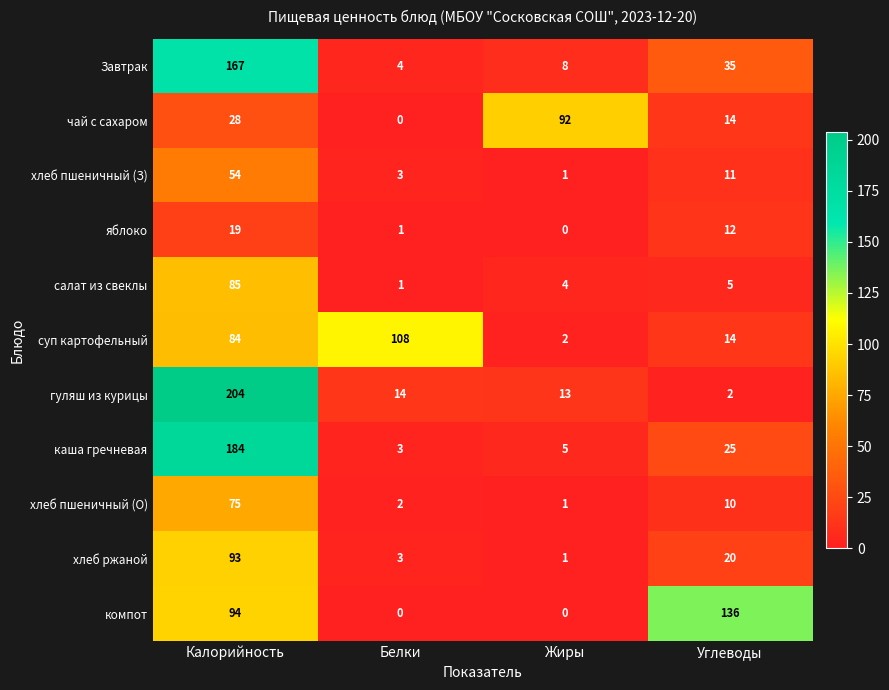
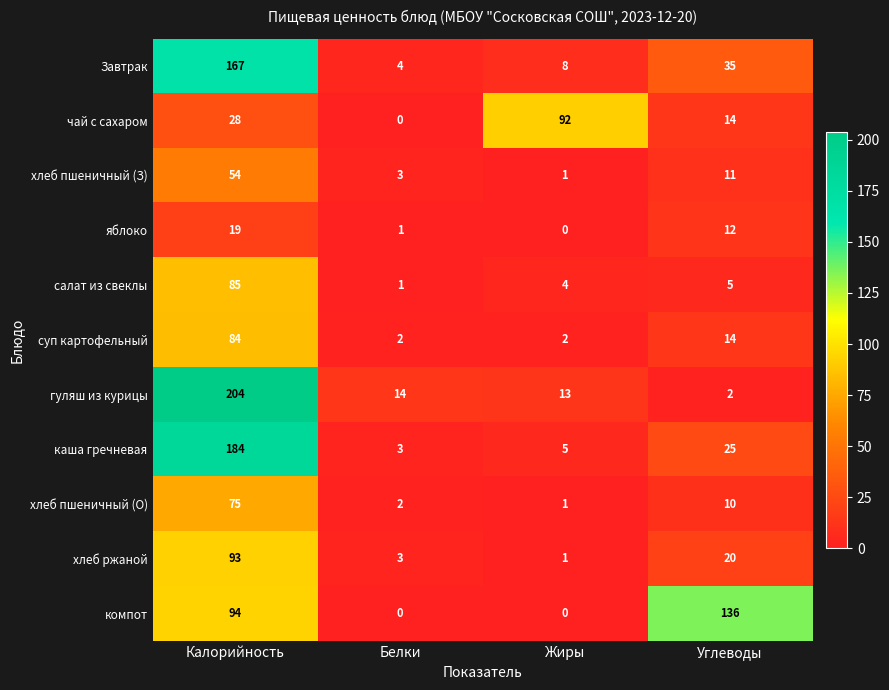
  {
    "Завтрак": {
      "Калорийность": 167,
      "Белки": 4,
      "Жиры": 8,
      "Углеводы": 35
    },
    "чай с сахаром": {
      "Калорийность": 28,
      "Белки": 0,
      "Жиры": 92,
      "Углеводы": 14
    },
    "хлеб пшеничный (З)": {
      "Калорийность": 54,
      "Белки": 3,
      "Жиры": 1,
      "Углеводы": 11
    },
    "яблоко": {
      "Калорийность": 19,
      "Белки": 1,
      "Жиры": 0,
      "Углеводы": 12
    },
    "салат из свеклы": {
      "Калорийность": 85,
      "Белки": 1,
      "Жиры": 4,
      "Углеводы": 5
    },
    "суп картофельный": {
      "Калорийность": 84,
-     "Белки": 108,
+     "Белки": 2,
      "Жиры": 2,
      "Углеводы": 14
    },
    "гуляш из курицы": {
      "Калорийность": 204,
      "Белки": 14,
      "Жиры": 13,
      "Углеводы": 2
    },
    "каша гречневая": {
      "Калорийность": 184,
      "Белки": 3,
      "Жиры": 5,
      "Углеводы": 25
    },
    "хлеб пшеничный (О)": {
      "Калорийность": 75,
      "Белки": 2,
      "Жиры": 1,
      "Углеводы": 10
    },
    "хлеб ржаной": {
      "Калорийность": 93,
      "Белки": 3,
      "Жиры": 1,
      "Углеводы": 20
    },
    "компот": {
      "Калорийность": 94,
      "Белки": 0,
      "Жиры": 0,
      "Углеводы": 136
    }
  }
